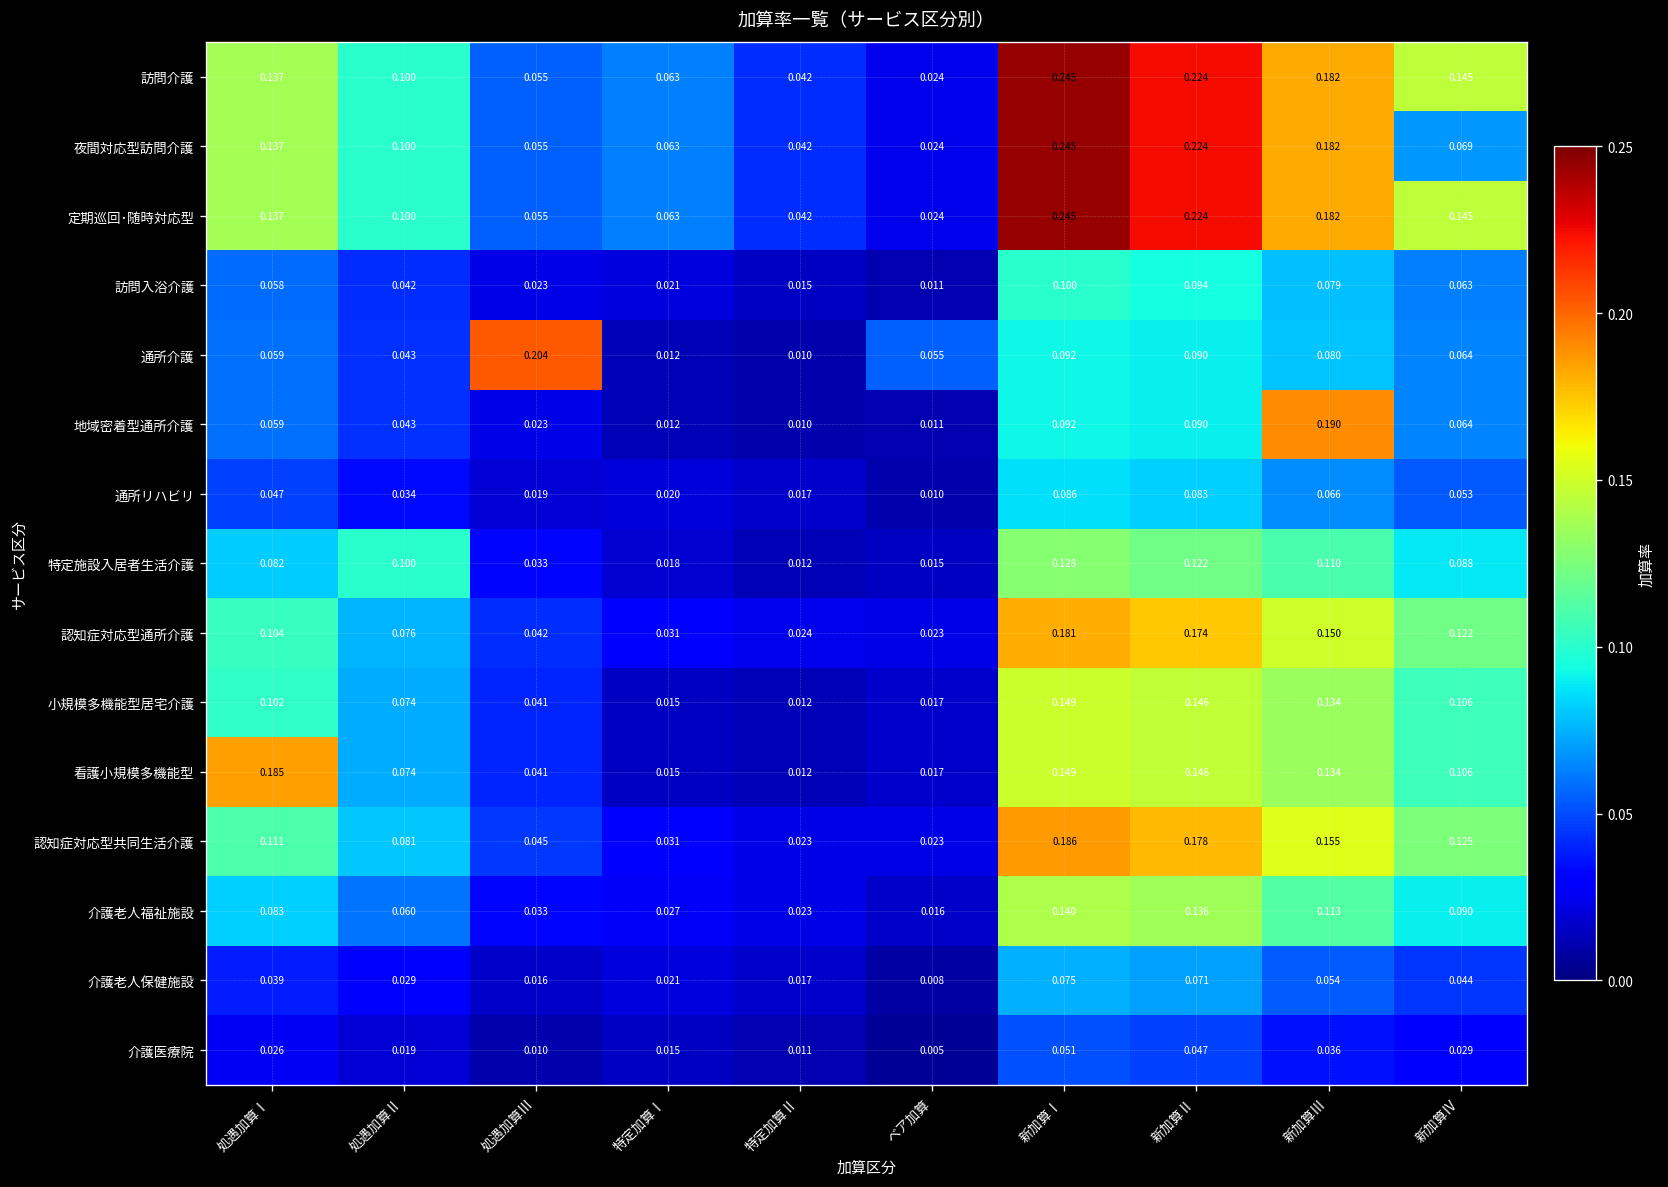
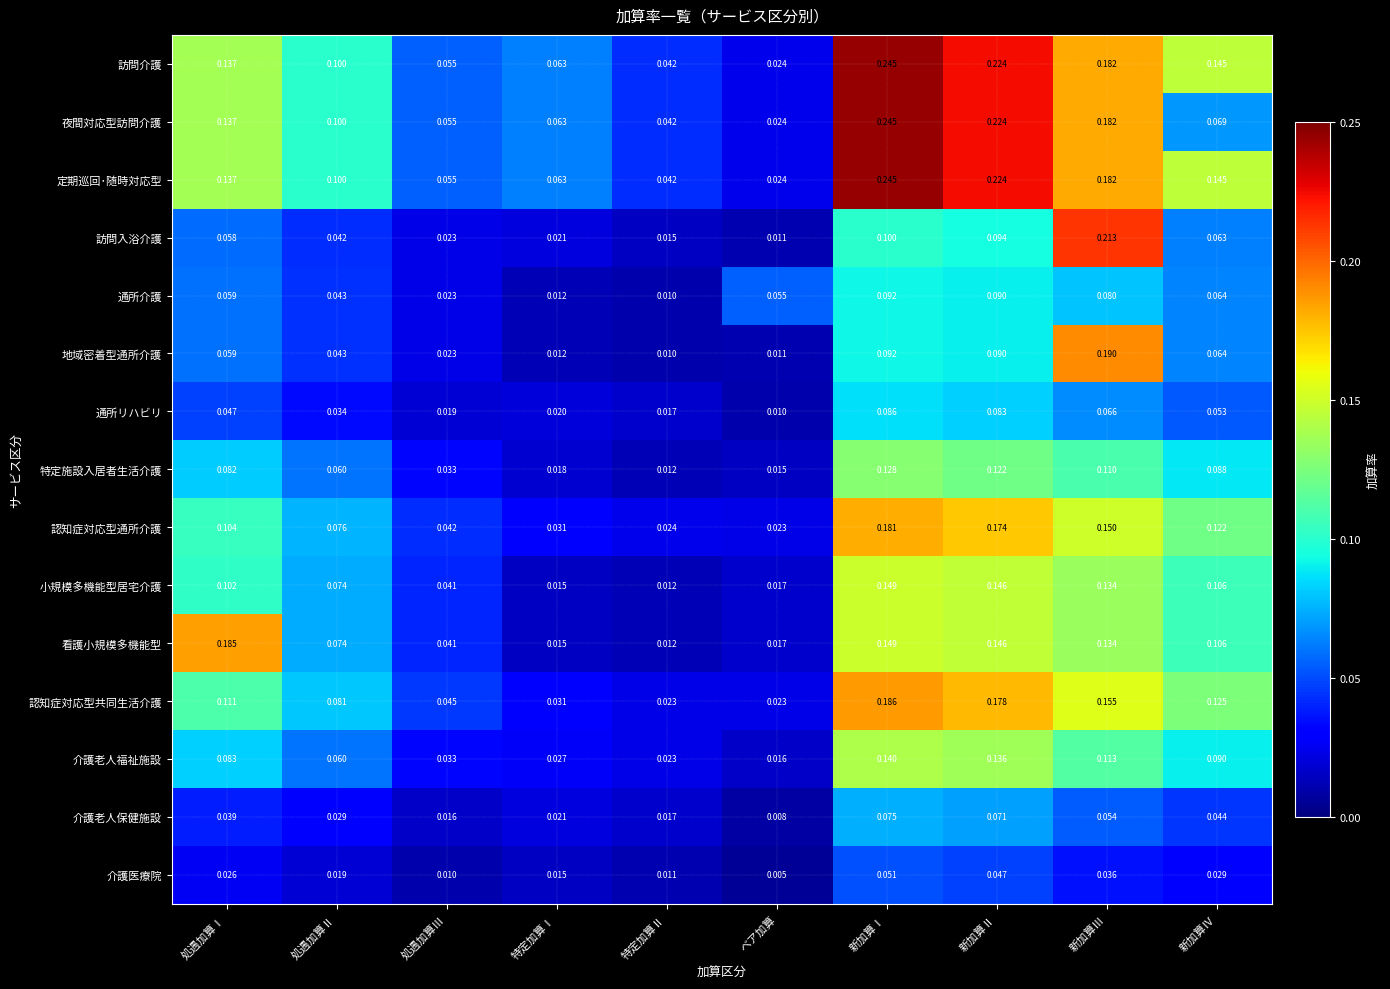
  {
    "訪問介護": {
      "処遇加算Ⅰ": 0.137,
      "処遇加算Ⅱ": 0.100,
      "処遇加算Ⅲ": 0.055,
      "特定加算Ⅰ": 0.063,
      "特定加算Ⅱ": 0.042,
      "ベア加算": 0.024,
      "新加算Ⅰ": 0.245,
      "新加算Ⅱ": 0.224,
      "新加算Ⅲ": 0.182,
      "新加算Ⅳ": 0.145
    },
    "夜間対応型訪問介護": {
      "処遇加算Ⅰ": 0.137,
      "処遇加算Ⅱ": 0.100,
      "処遇加算Ⅲ": 0.055,
      "特定加算Ⅰ": 0.063,
      "特定加算Ⅱ": 0.042,
      "ベア加算": 0.024,
      "新加算Ⅰ": 0.245,
      "新加算Ⅱ": 0.224,
      "新加算Ⅲ": 0.182,
      "新加算Ⅳ": 0.069
    },
    "定期巡回･随時対応型": {
      "処遇加算Ⅰ": 0.137,
      "処遇加算Ⅱ": 0.100,
      "処遇加算Ⅲ": 0.055,
      "特定加算Ⅰ": 0.063,
      "特定加算Ⅱ": 0.042,
      "ベア加算": 0.024,
      "新加算Ⅰ": 0.245,
      "新加算Ⅱ": 0.224,
      "新加算Ⅲ": 0.182,
      "新加算Ⅳ": 0.145
    },
    "訪問入浴介護": {
      "処遇加算Ⅰ": 0.058,
      "処遇加算Ⅱ": 0.042,
      "処遇加算Ⅲ": 0.023,
      "特定加算Ⅰ": 0.021,
      "特定加算Ⅱ": 0.015,
      "ベア加算": 0.011,
      "新加算Ⅰ": 0.100,
      "新加算Ⅱ": 0.094,
-     "新加算Ⅲ": 0.079,
+     "新加算Ⅲ": 0.213,
      "新加算Ⅳ": 0.063
    },
    "通所介護": {
      "処遇加算Ⅰ": 0.059,
      "処遇加算Ⅱ": 0.043,
-     "処遇加算Ⅲ": 0.204,
+     "処遇加算Ⅲ": 0.023,
      "特定加算Ⅰ": 0.012,
      "特定加算Ⅱ": 0.010,
      "ベア加算": 0.055,
      "新加算Ⅰ": 0.092,
      "新加算Ⅱ": 0.090,
      "新加算Ⅲ": 0.080,
      "新加算Ⅳ": 0.064
    },
    "地域密着型通所介護": {
      "処遇加算Ⅰ": 0.059,
      "処遇加算Ⅱ": 0.043,
      "処遇加算Ⅲ": 0.023,
      "特定加算Ⅰ": 0.012,
      "特定加算Ⅱ": 0.010,
      "ベア加算": 0.011,
      "新加算Ⅰ": 0.092,
      "新加算Ⅱ": 0.090,
      "新加算Ⅲ": 0.190,
      "新加算Ⅳ": 0.064
    },
    "通所リハビリ": {
      "処遇加算Ⅰ": 0.047,
      "処遇加算Ⅱ": 0.034,
      "処遇加算Ⅲ": 0.019,
      "特定加算Ⅰ": 0.020,
      "特定加算Ⅱ": 0.017,
      "ベア加算": 0.010,
      "新加算Ⅰ": 0.086,
      "新加算Ⅱ": 0.083,
      "新加算Ⅲ": 0.066,
      "新加算Ⅳ": 0.053
    },
    "特定施設入居者生活介護": {
      "処遇加算Ⅰ": 0.082,
-     "処遇加算Ⅱ": 0.100,
+     "処遇加算Ⅱ": 0.060,
      "処遇加算Ⅲ": 0.033,
      "特定加算Ⅰ": 0.018,
      "特定加算Ⅱ": 0.012,
      "ベア加算": 0.015,
      "新加算Ⅰ": 0.128,
      "新加算Ⅱ": 0.122,
      "新加算Ⅲ": 0.110,
      "新加算Ⅳ": 0.088
    },
    "認知症対応型通所介護": {
      "処遇加算Ⅰ": 0.104,
      "処遇加算Ⅱ": 0.076,
      "処遇加算Ⅲ": 0.042,
      "特定加算Ⅰ": 0.031,
      "特定加算Ⅱ": 0.024,
      "ベア加算": 0.023,
      "新加算Ⅰ": 0.181,
      "新加算Ⅱ": 0.174,
      "新加算Ⅲ": 0.150,
      "新加算Ⅳ": 0.122
    },
    "小規模多機能型居宅介護": {
      "処遇加算Ⅰ": 0.102,
      "処遇加算Ⅱ": 0.074,
      "処遇加算Ⅲ": 0.041,
      "特定加算Ⅰ": 0.015,
      "特定加算Ⅱ": 0.012,
      "ベア加算": 0.017,
      "新加算Ⅰ": 0.149,
      "新加算Ⅱ": 0.146,
      "新加算Ⅲ": 0.134,
      "新加算Ⅳ": 0.106
    },
    "看護小規模多機能型": {
      "処遇加算Ⅰ": 0.185,
      "処遇加算Ⅱ": 0.074,
      "処遇加算Ⅲ": 0.041,
      "特定加算Ⅰ": 0.015,
      "特定加算Ⅱ": 0.012,
      "ベア加算": 0.017,
      "新加算Ⅰ": 0.149,
      "新加算Ⅱ": 0.146,
      "新加算Ⅲ": 0.134,
      "新加算Ⅳ": 0.106
    },
    "認知症対応型共同生活介護": {
      "処遇加算Ⅰ": 0.111,
      "処遇加算Ⅱ": 0.081,
      "処遇加算Ⅲ": 0.045,
      "特定加算Ⅰ": 0.031,
      "特定加算Ⅱ": 0.023,
      "ベア加算": 0.023,
      "新加算Ⅰ": 0.186,
      "新加算Ⅱ": 0.178,
      "新加算Ⅲ": 0.155,
      "新加算Ⅳ": 0.125
    },
    "介護老人福祉施設": {
      "処遇加算Ⅰ": 0.083,
      "処遇加算Ⅱ": 0.060,
      "処遇加算Ⅲ": 0.033,
      "特定加算Ⅰ": 0.027,
      "特定加算Ⅱ": 0.023,
      "ベア加算": 0.016,
      "新加算Ⅰ": 0.140,
      "新加算Ⅱ": 0.136,
      "新加算Ⅲ": 0.113,
      "新加算Ⅳ": 0.090
    },
    "介護老人保健施設": {
      "処遇加算Ⅰ": 0.039,
      "処遇加算Ⅱ": 0.029,
      "処遇加算Ⅲ": 0.016,
      "特定加算Ⅰ": 0.021,
      "特定加算Ⅱ": 0.017,
      "ベア加算": 0.008,
      "新加算Ⅰ": 0.075,
      "新加算Ⅱ": 0.071,
      "新加算Ⅲ": 0.054,
      "新加算Ⅳ": 0.044
    },
    "介護医療院": {
      "処遇加算Ⅰ": 0.026,
      "処遇加算Ⅱ": 0.019,
      "処遇加算Ⅲ": 0.010,
      "特定加算Ⅰ": 0.015,
      "特定加算Ⅱ": 0.011,
      "ベア加算": 0.005,
      "新加算Ⅰ": 0.051,
      "新加算Ⅱ": 0.047,
      "新加算Ⅲ": 0.036,
      "新加算Ⅳ": 0.029
    }
  }
